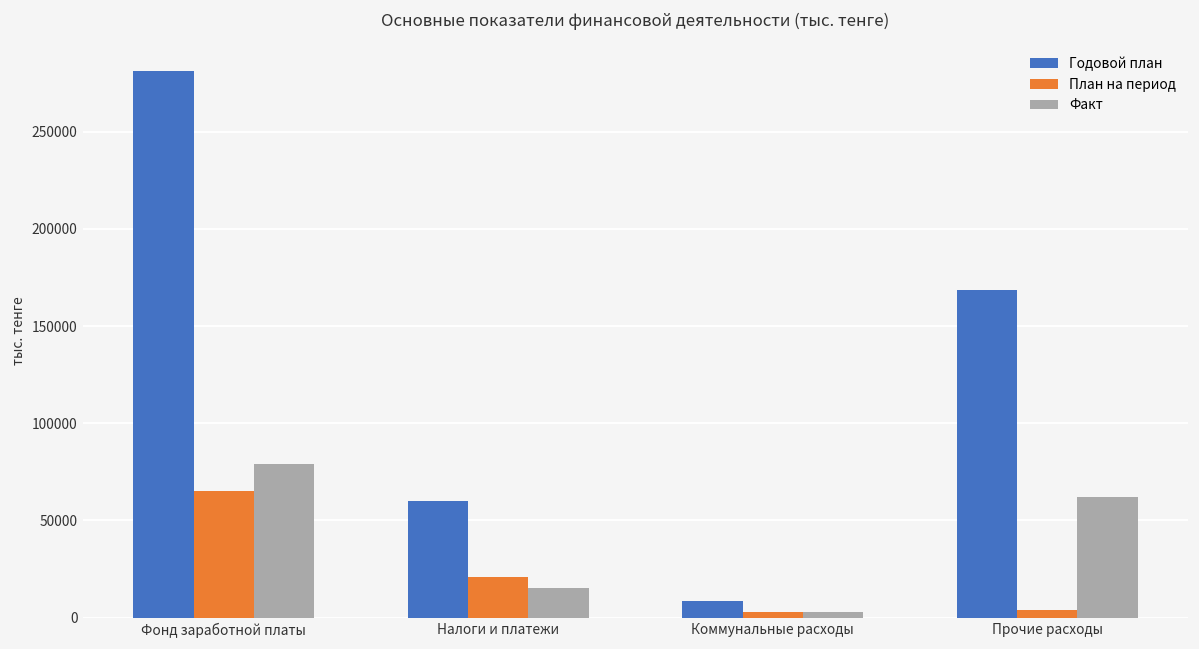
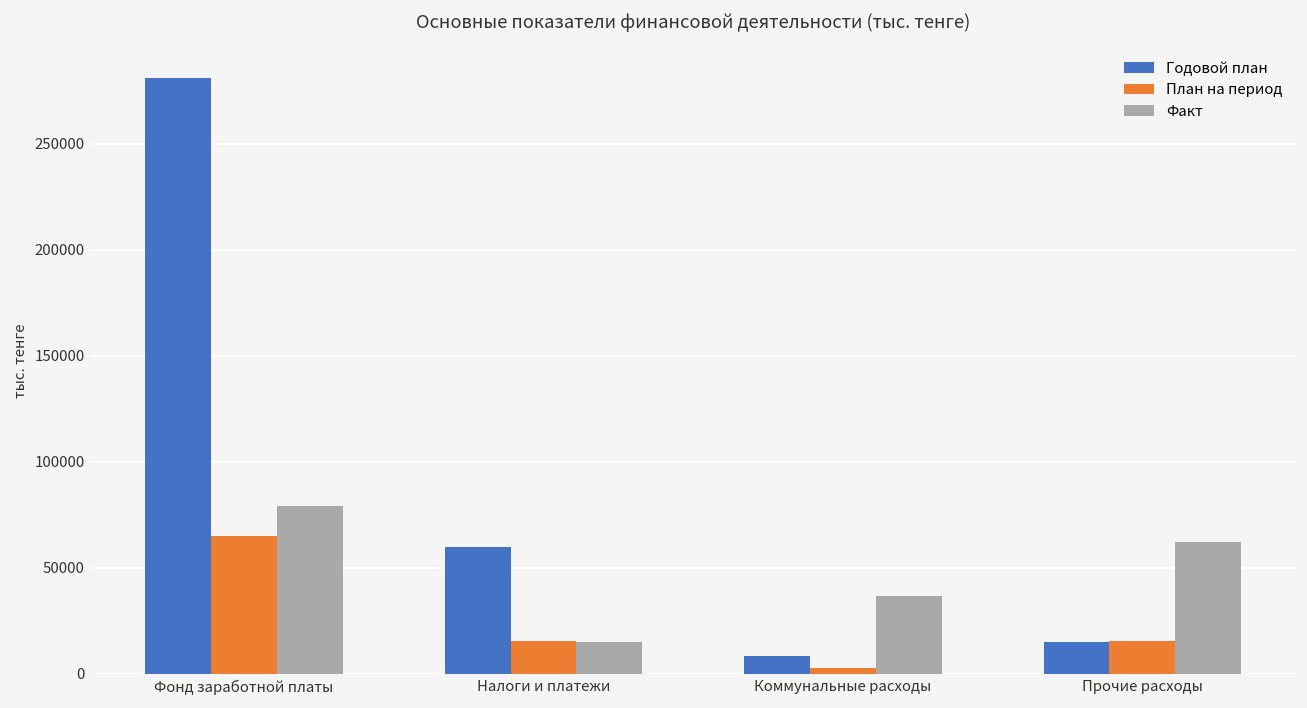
  {
    "Годовой план": {
      "Фонд заработной платы": 281000,
      "Налоги и платежи": 60000,
      "Коммунальные расходы": 8000,
-     "Прочие расходы": 169000
+     "Прочие расходы": 15000
    },
    "План на период": {
      "Фонд заработной платы": 65000,
-     "Налоги и платежи": 21000,
+     "Налоги и платежи": 15000,
      "Коммунальные расходы": 3000,
-     "Прочие расходы": 4000
+     "Прочие расходы": 16000
    },
    "Факт": {
      "Фонд заработной платы": 79000,
      "Налоги и платежи": 15000,
-     "Коммунальные расходы": 3000,
+     "Коммунальные расходы": 37000,
      "Прочие расходы": 62000
    }
  }
